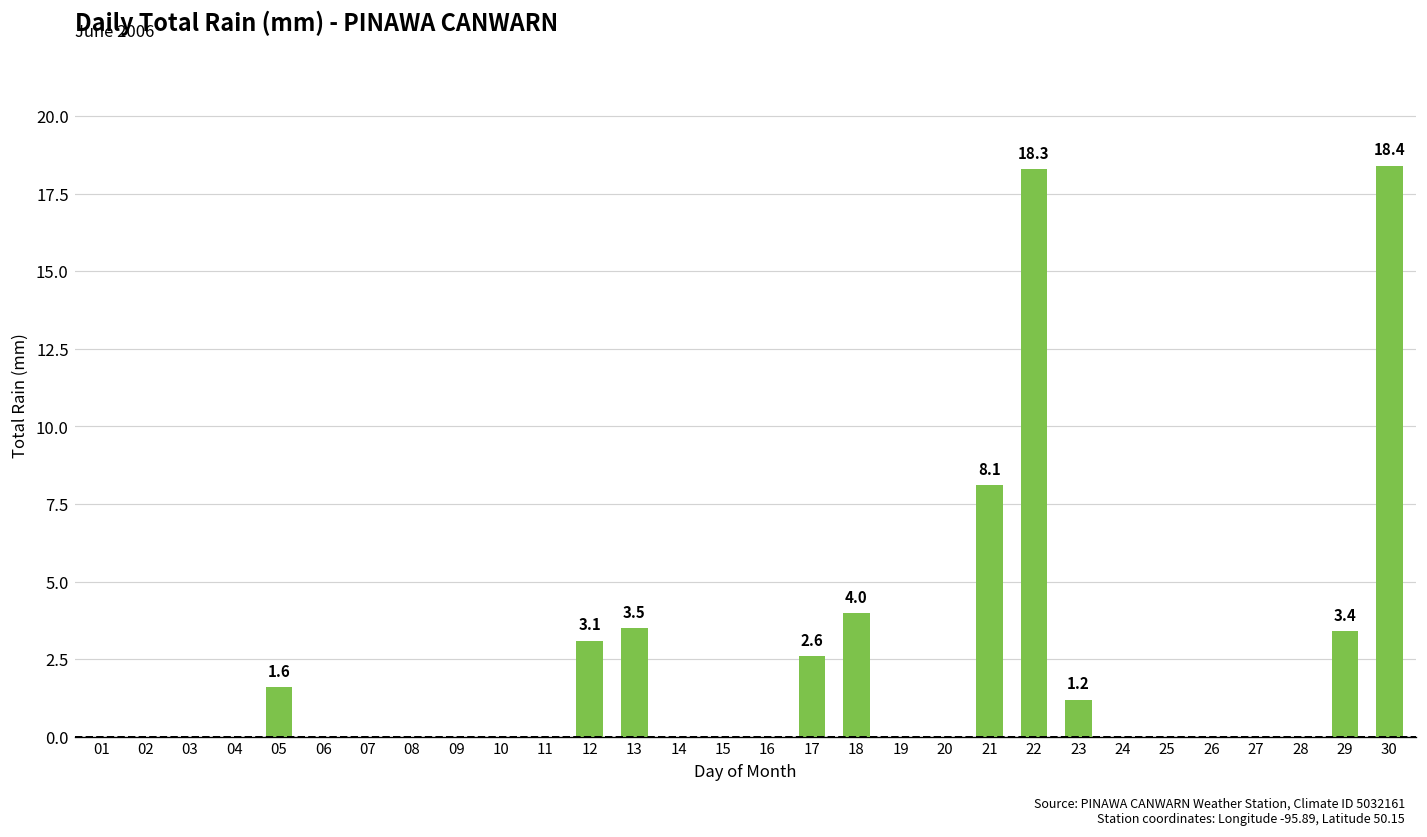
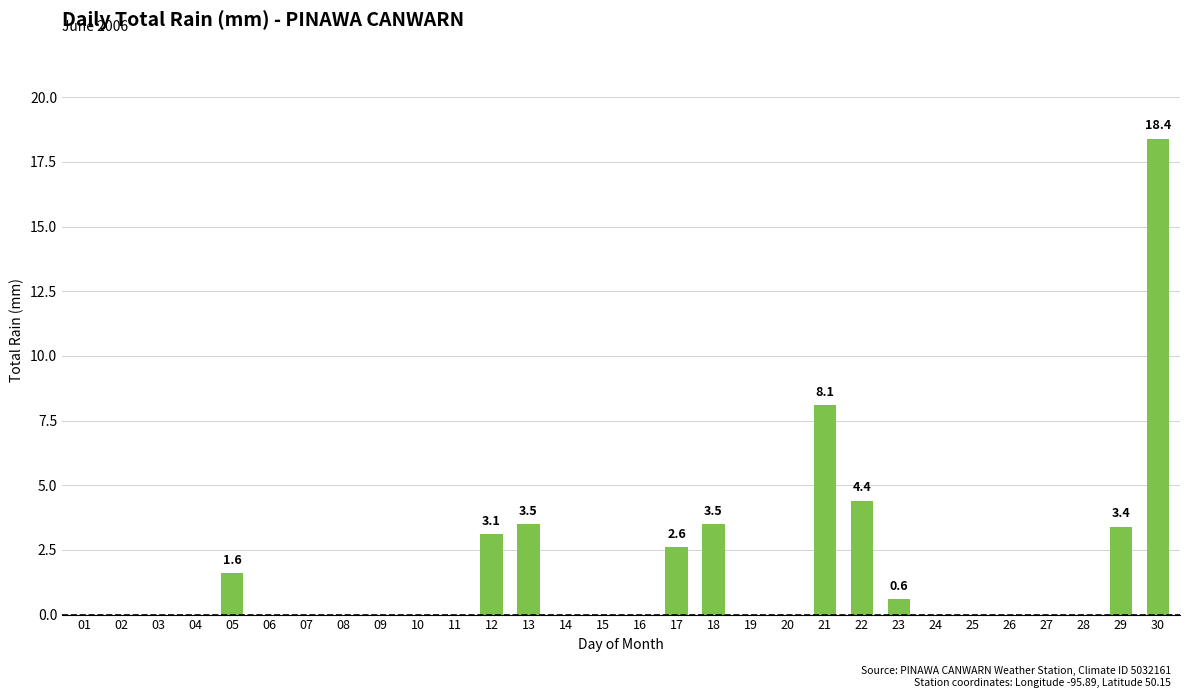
  {
    "05": 1.6,
    "12": 3.1,
    "13": 3.5,
    "17": 2.6,
-   "18": 4.0,
+   "18": 3.5,
    "21": 8.1,
-   "22": 18.3,
-   "23": 1.2,
+   "22": 4.4,
+   "23": 0.6,
    "29": 3.4,
    "30": 18.4
  }
